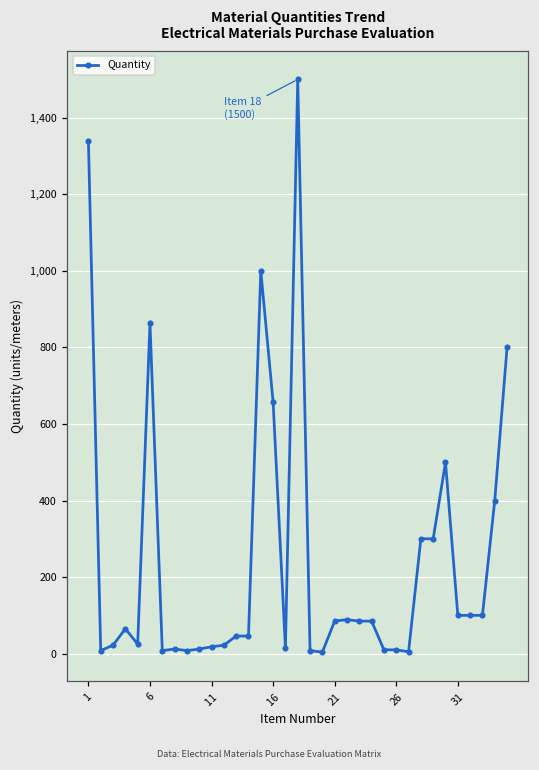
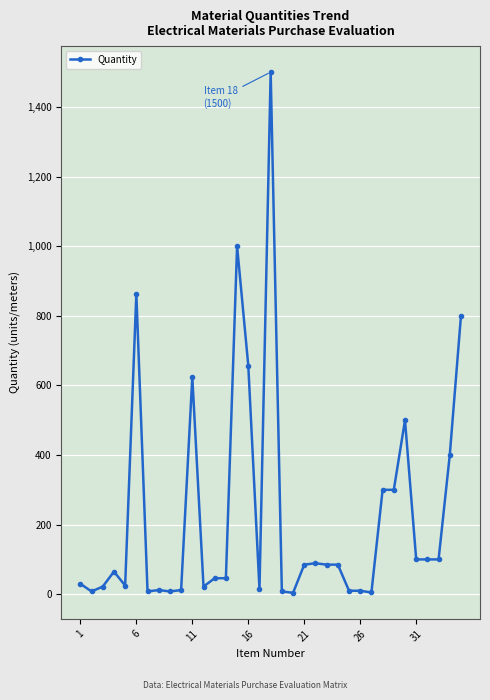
  {
-   "1": "1,340",
+   "1": "30",
    "6": "860",
-   "11": "20",
+   "11": "620",
    "16": "660",
    "21": "90",
    "26": "10",
    "31": "100"
  }
